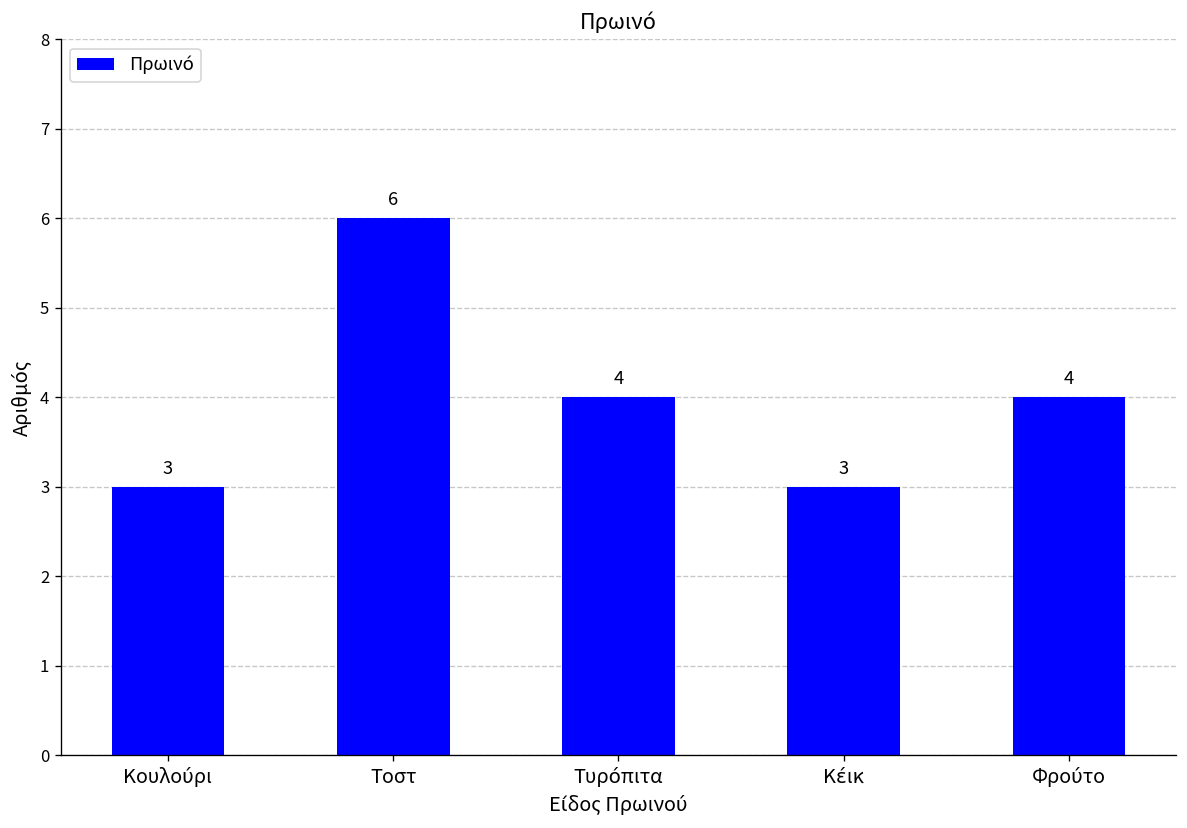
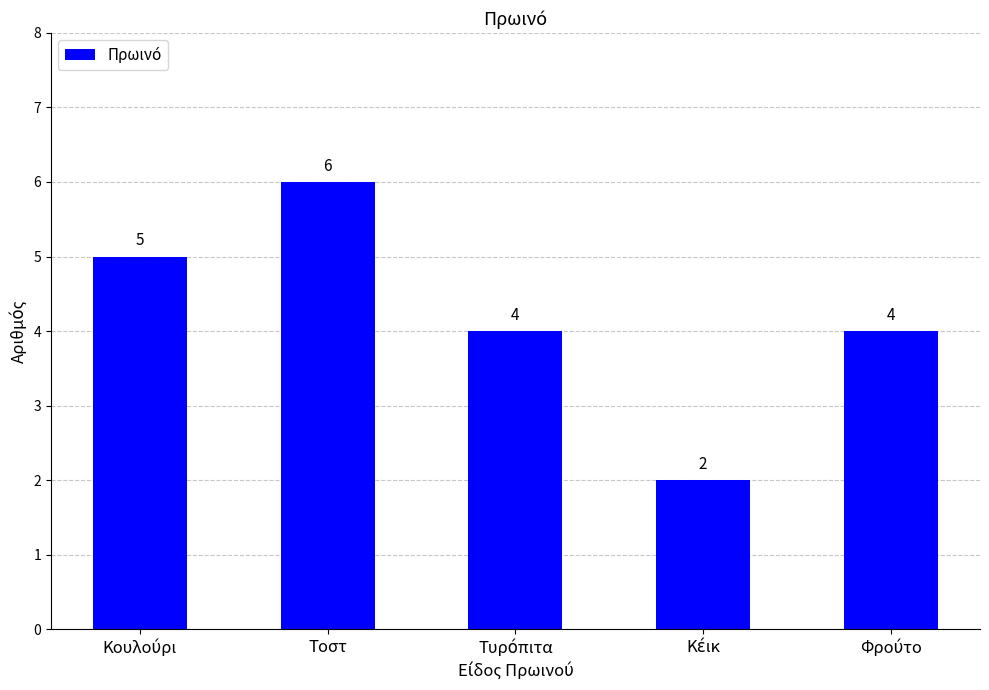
  {
-   "Κουλούρι": 3,
+   "Κουλούρι": 5,
    "Τοστ": 6,
    "Τυρόπιτα": 4,
-   "Κέικ": 3,
+   "Κέικ": 2,
    "Φρούτο": 4
  }
